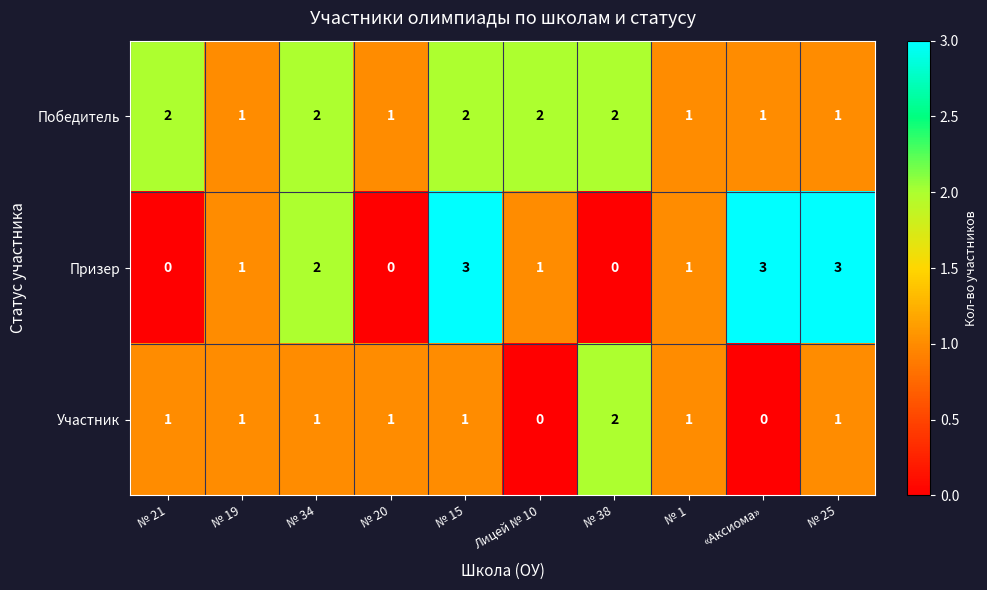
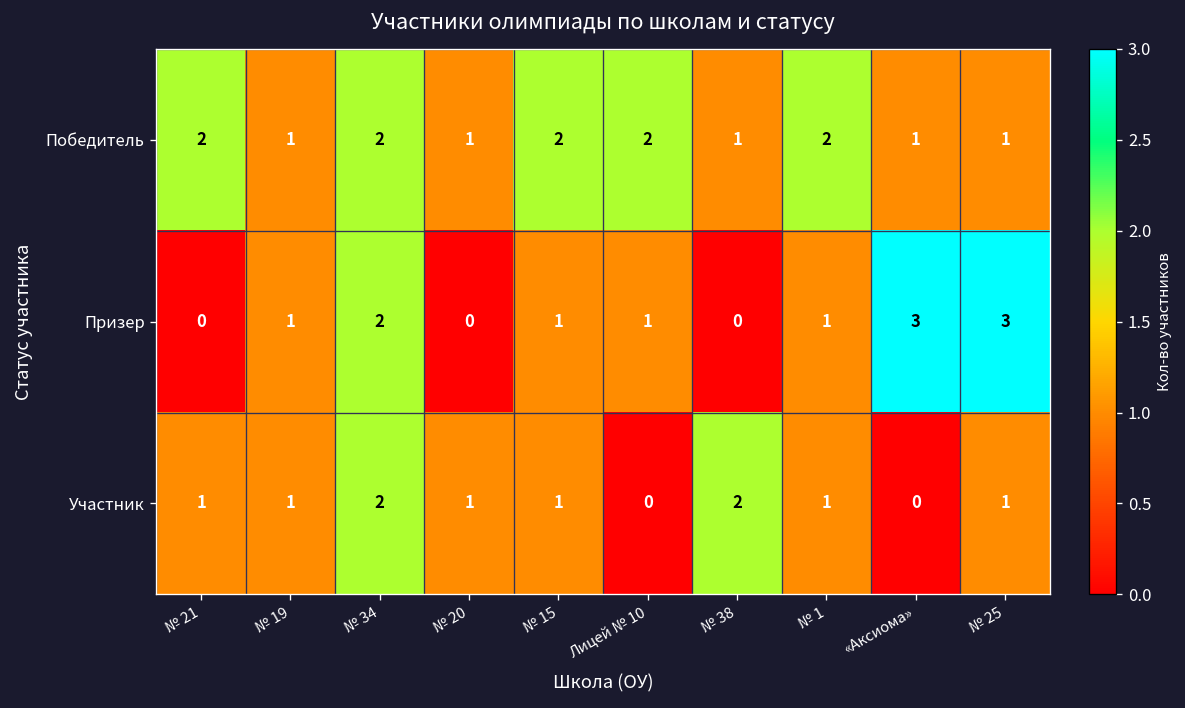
  {
    "Победитель": {
      "№ 21": 2,
      "№ 19": 1,
      "№ 34": 2,
      "№ 20": 1,
      "№ 15": 2,
      "Лицей № 10": 2,
-     "№ 38": 2,
-     "№ 1": 1,
+     "№ 38": 1,
+     "№ 1": 2,
      "«Аксиома»": 1,
      "№ 25": 1
    },
    "Призер": {
      "№ 21": 0,
      "№ 19": 1,
      "№ 34": 2,
      "№ 20": 0,
-     "№ 15": 3,
+     "№ 15": 1,
      "Лицей № 10": 1,
      "№ 38": 0,
      "№ 1": 1,
      "«Аксиома»": 3,
      "№ 25": 3
    },
    "Участник": {
      "№ 21": 1,
      "№ 19": 1,
-     "№ 34": 1,
+     "№ 34": 2,
      "№ 20": 1,
      "№ 15": 1,
      "Лицей № 10": 0,
      "№ 38": 2,
      "№ 1": 1,
      "«Аксиома»": 0,
      "№ 25": 1
    }
  }
